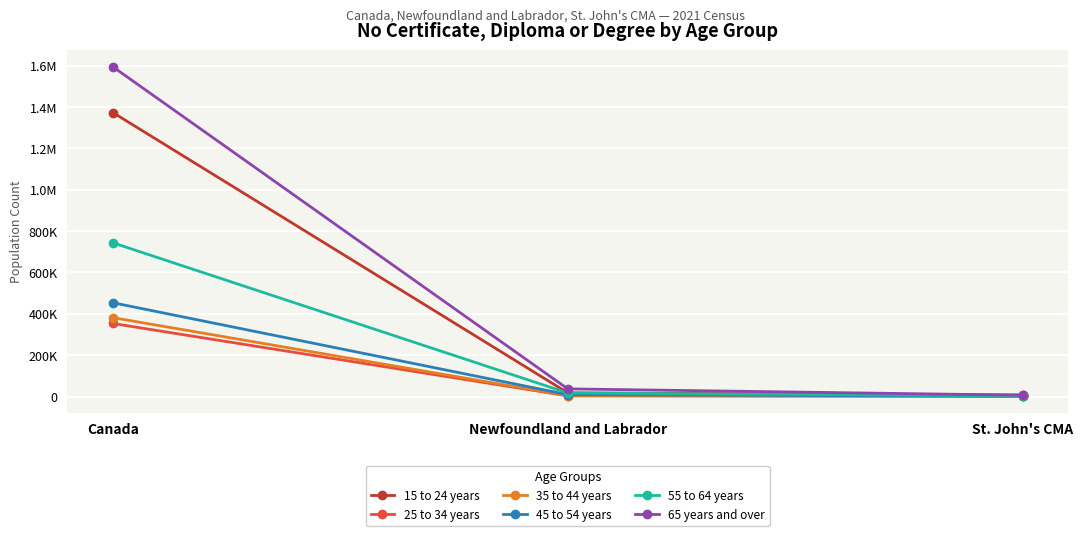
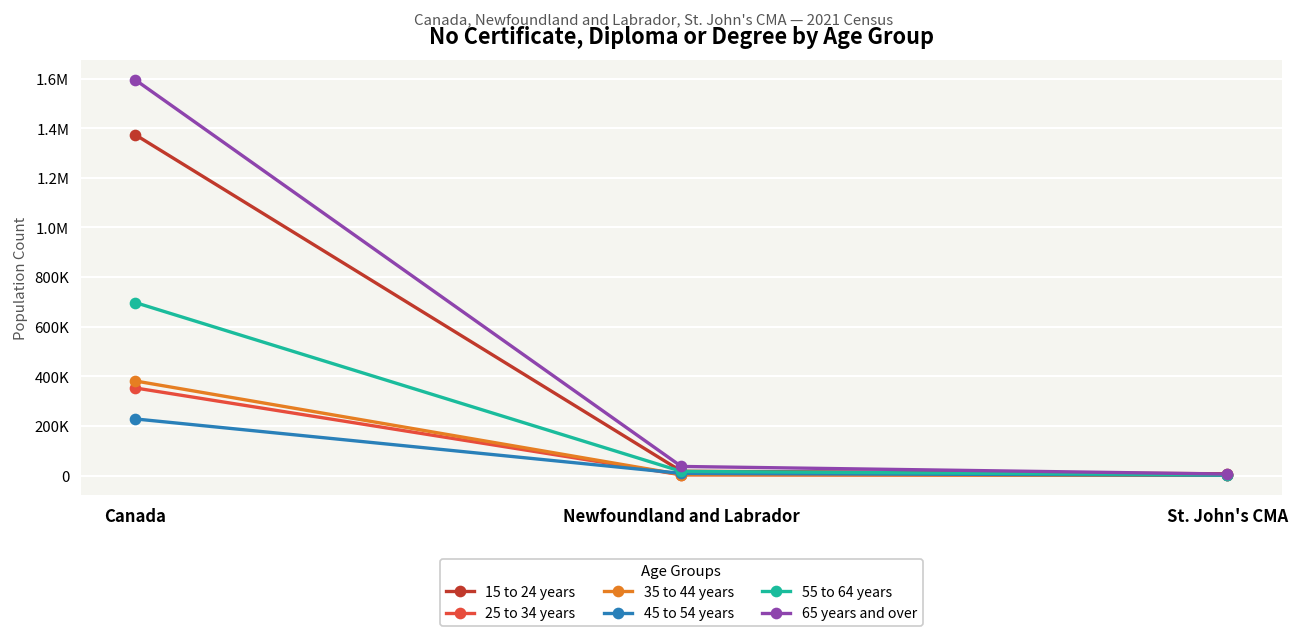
  {
    "45 to 54 years": {
-     "Canada": 450000
+     "Canada": 230000
    },
    "55 to 64 years": {
-     "Canada": 740000
+     "Canada": 700000
    },
    "65 years and over": {
      "Canada": 1590000,
      "Newfoundland and Labrador": 40000
    }
  }
